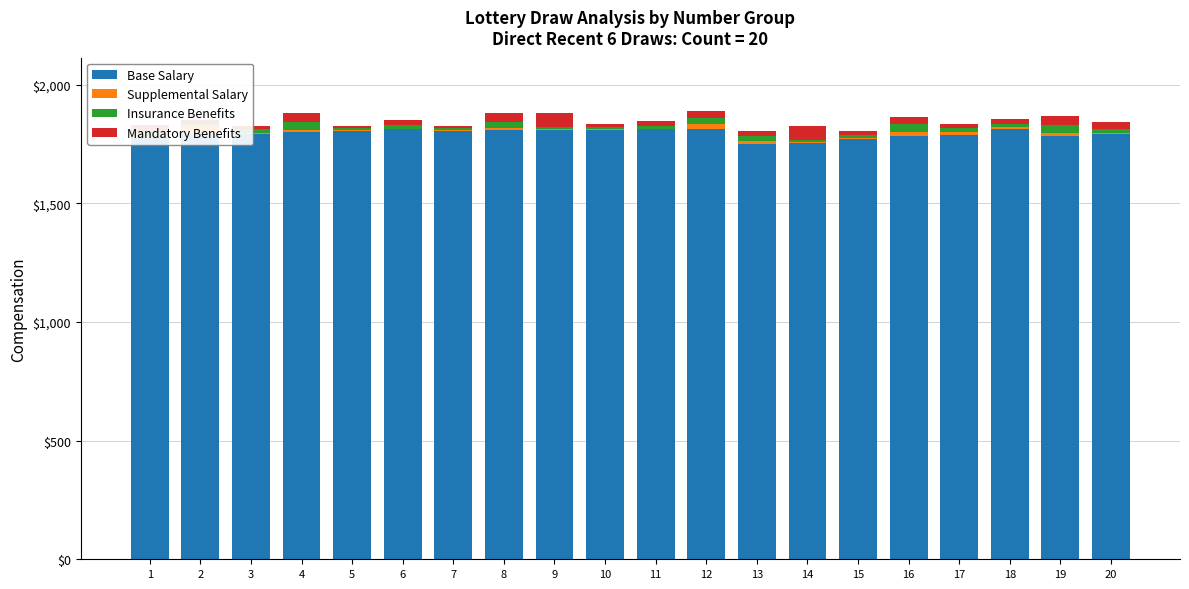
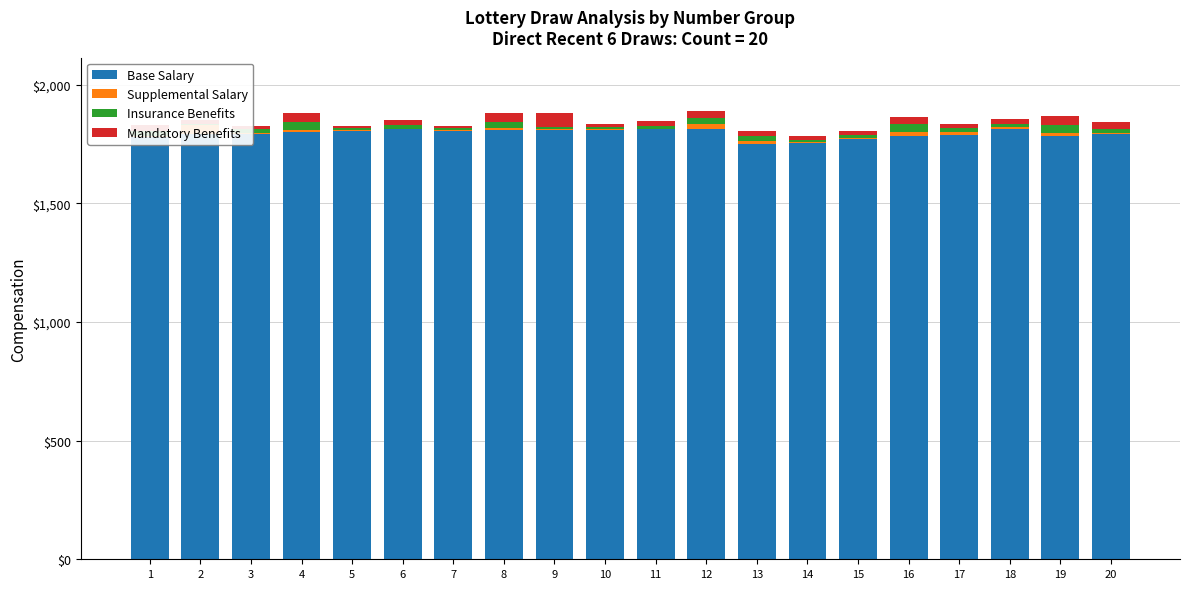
  {
    "Base Salary": {
      "4": "$1,800",
      "5": "$1,810",
      "6": "$1,810",
      "7": "$1,810",
      "8": "$1,810",
      "9": "$1,810",
      "10": "$1,810",
      "11": "$1,810",
      "12": "$1,820",
      "13": "$1,750",
      "14": "$1,750",
      "15": "$1,770",
      "16": "$1,780",
      "17": "$1,790",
      "18": "$1,820",
      "19": "$1,790",
      "20": "$1,790"
    },
    "Supplemental Salary": {
      "12": "$20",
      "13": "$20",
      "16": "$20",
      "17": "$10",
      "19": "$10"
    },
    "Insurance Benefits": {
      "4": "$30",
      "6": "$10",
      "8": "$30",
      "11": "$10",
      "12": "$30",
      "13": "$20",
      "15": "$10",
      "16": "$30",
      "17": "$20",
      "19": "$40",
      "20": "$20"
    },
    "Mandatory Benefits": {
      "4": "$40",
      "6": "$20",
      "8": "$40",
      "9": "$60",
      "10": "$10",
      "11": "$20",
      "12": "$30",
      "13": "$20",
-     "14": "$60",
+     "14": "$20",
      "15": "$20",
      "16": "$30",
      "17": "$20",
      "18": "$30",
      "19": "$40",
      "20": "$30"
    }
  }
